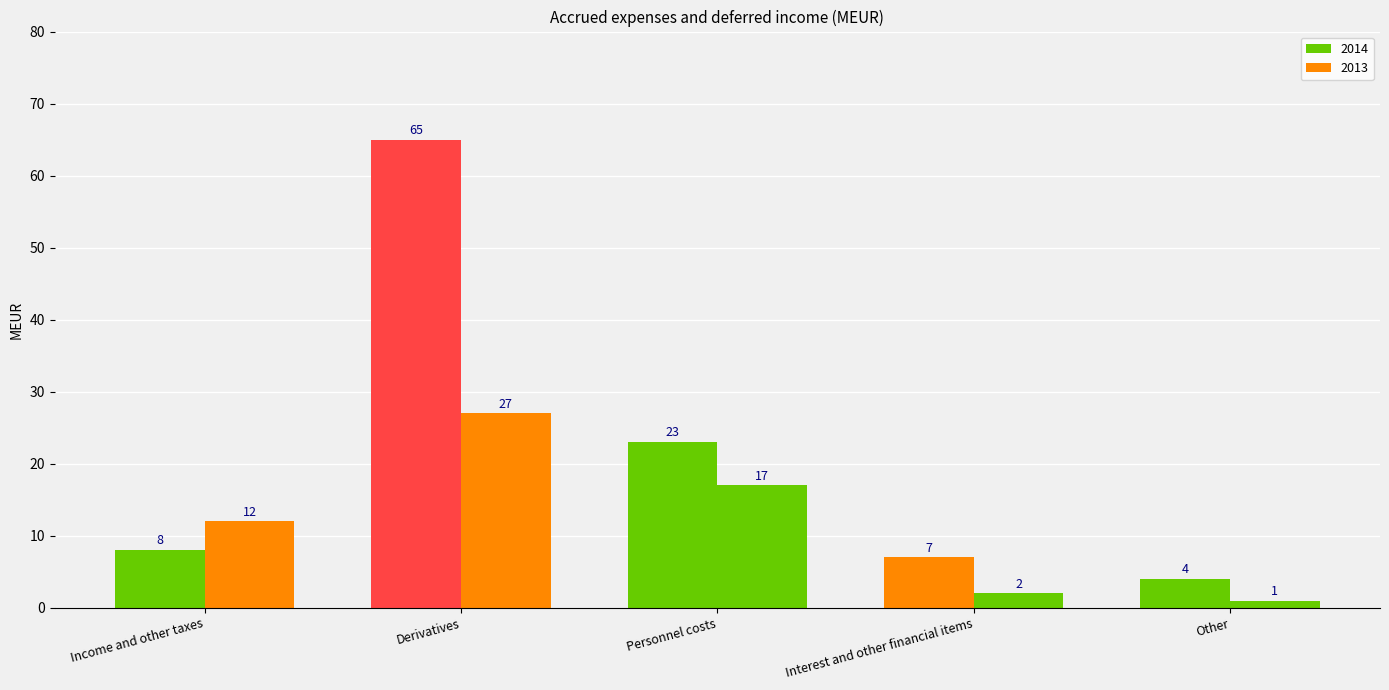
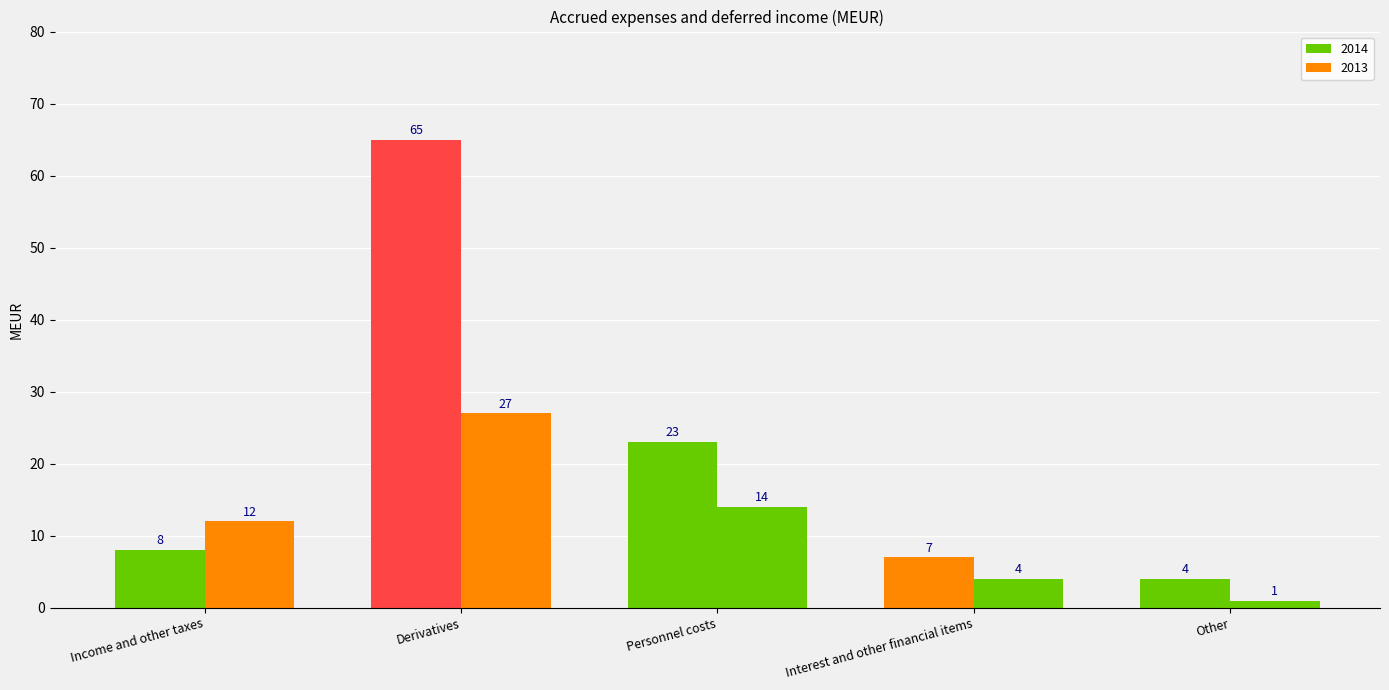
  {
    "2014": {
      "Income and other taxes": 8,
      "Derivatives": 65,
      "Personnel costs": 23,
      "Interest and other financial items": 7,
      "Other": 4
    },
    "2013": {
      "Income and other taxes": 12,
      "Derivatives": 27,
-     "Personnel costs": 17,
-     "Interest and other financial items": 2,
+     "Personnel costs": 14,
+     "Interest and other financial items": 4,
      "Other": 1
    }
  }
